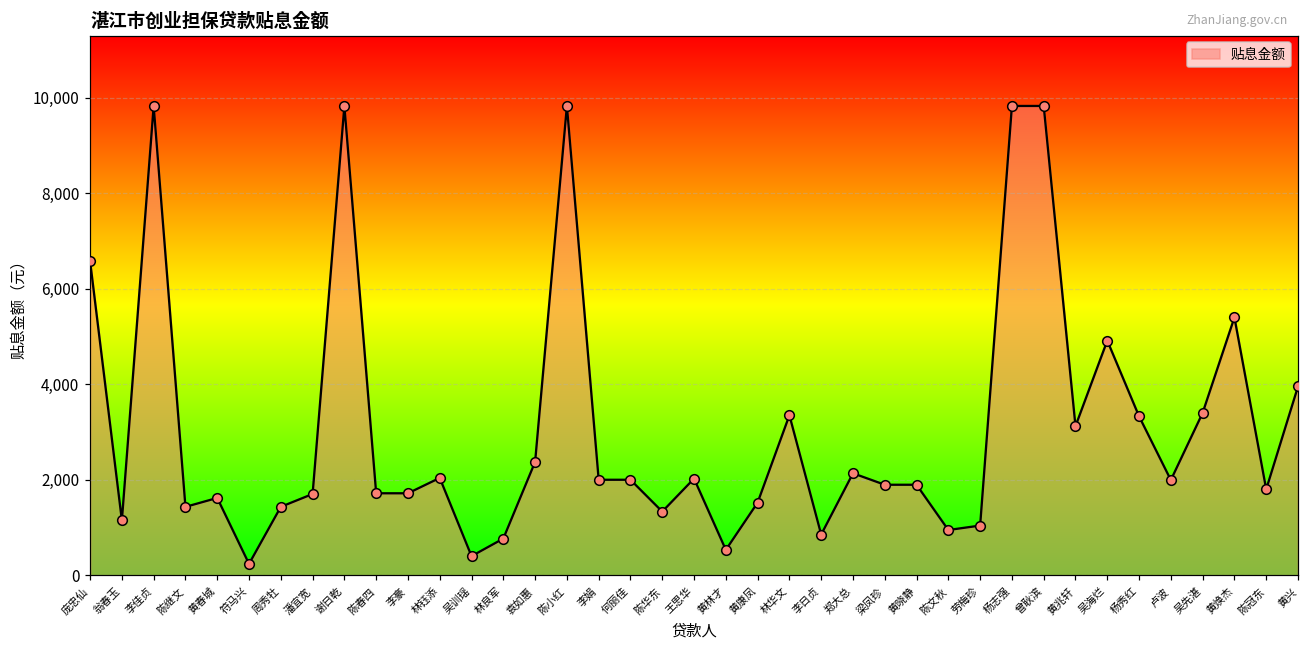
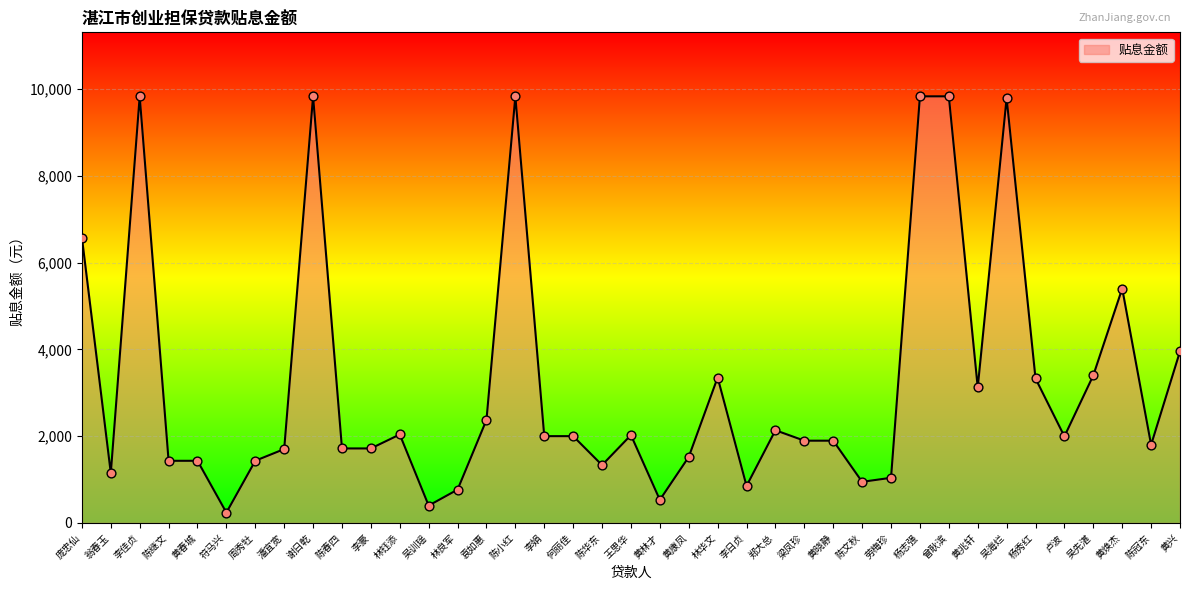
  {
    "庞忠仙": "6,600",
    "翁春玉": "1,100",
    "李佳贞": "9,800",
    "陈继文": "1,400",
-   "黄春城": "1,600",
+   "黄春城": "1,400",
    "符马兴": "200",
    "周秀牡": "1,400",
    "潘宜宽": "1,700",
    "谢日乾": "9,800",
    "陈春四": "1,700",
    "李豪": "1,700",
    "林钰添": "2,000",
    "吴训瑶": "400",
    "林良军": "800",
    "袁如惠": "2,400",
    "陈小红": "9,800",
    "李娟": "2,000",
    "何丽佳": "2,000",
    "陈华东": "1,300",
    "王思华": "2,000",
    "黄林才": "500",
    "黄康凤": "1,500",
    "林华文": "3,400",
    "李日贞": "900",
    "郑大总": "2,100",
    "梁凤珍": "1,900",
    "黄晓静": "1,900",
    "陈文秋": "900",
    "劳梅珍": "1,000",
    "杨志强": "9,800",
    "曾耿滨": "9,800",
    "黄兆轩": "3,100",
-   "吴海烂": "4,900",
+   "吴海烂": "9,800",
    "杨秀红": "3,300",
    "卢波": "2,000",
    "吴先湛": "3,400",
    "黄焕杰": "5,400",
    "陈冠东": "1,800",
    "黄兴": "4,000"
  }
